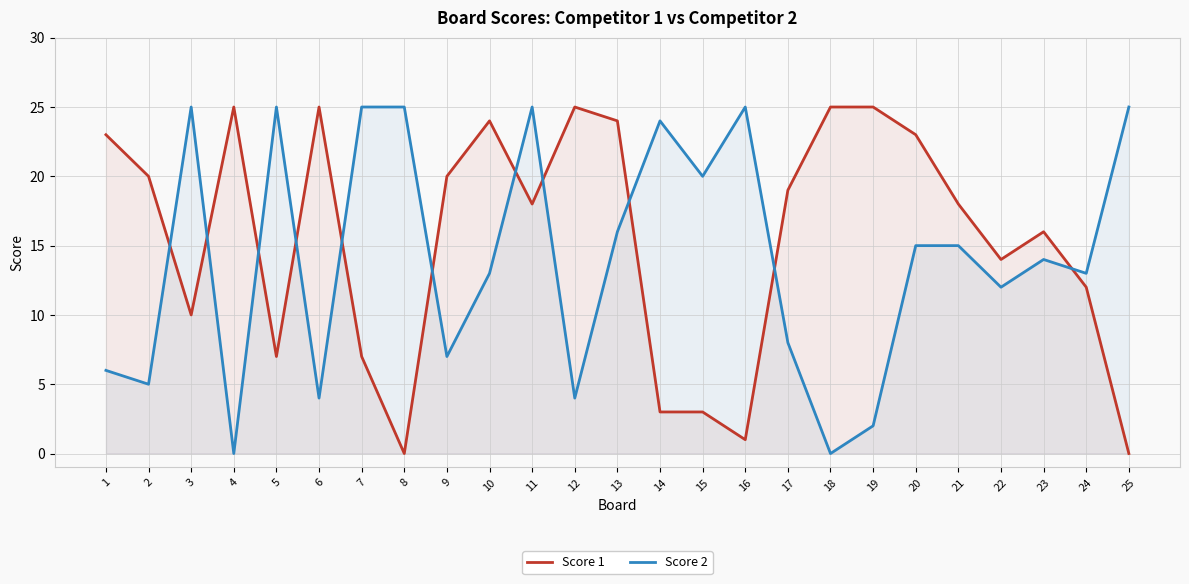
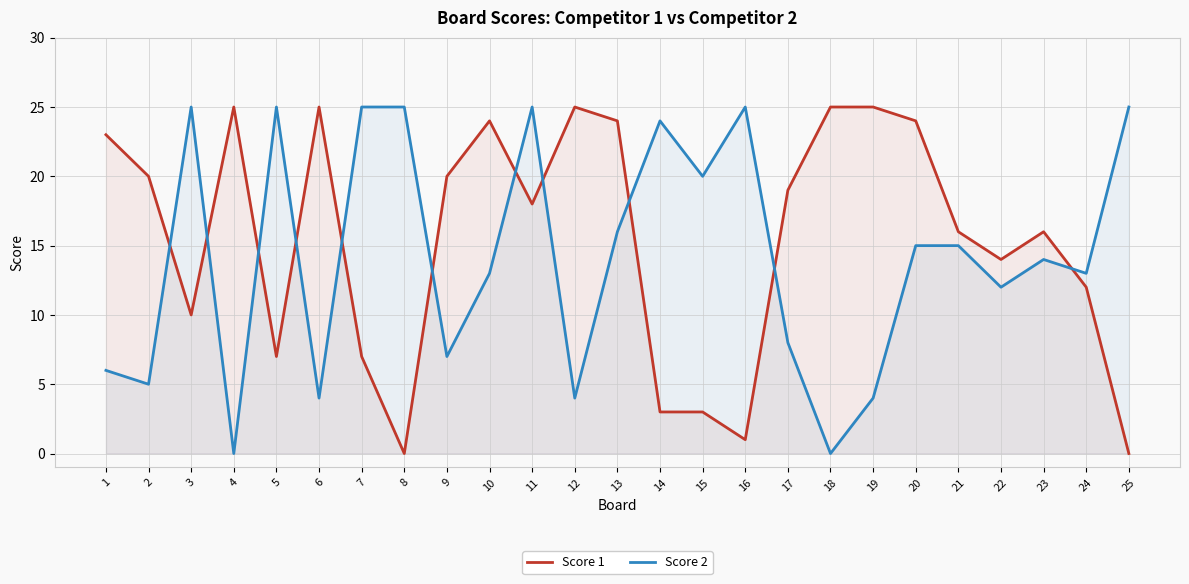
  {
    "Score 1": {
      "1": 23,
      "2": 20,
      "3": 10,
      "4": 25,
      "5": 7,
      "6": 25,
      "7": 7,
      "8": 0,
      "9": 20,
      "10": 24,
      "11": 18,
      "12": 25,
      "13": 24,
      "14": 3,
      "15": 3,
      "16": 1,
      "17": 19,
      "18": 25,
      "19": 25,
-     "20": 23,
-     "21": 18,
+     "20": 24,
+     "21": 16,
      "22": 14,
      "23": 16,
      "24": 12,
      "25": 0
    },
    "Score 2": {
      "1": 6,
      "2": 5,
      "3": 25,
      "4": 0,
      "5": 25,
      "6": 4,
      "7": 25,
      "8": 25,
      "9": 7,
      "10": 13,
      "11": 25,
      "12": 4,
      "13": 16,
      "14": 24,
      "15": 20,
      "16": 25,
      "17": 8,
      "18": 0,
-     "19": 2,
+     "19": 4,
      "20": 15,
      "21": 15,
      "22": 12,
      "23": 14,
      "24": 13,
      "25": 25
    }
  }
